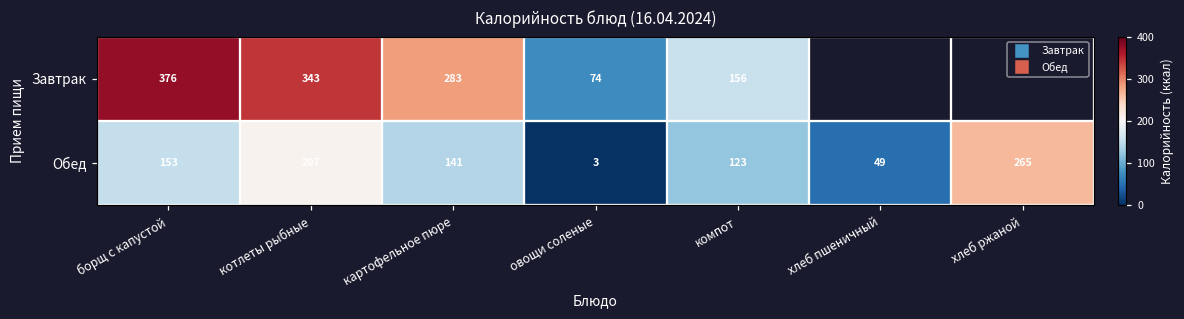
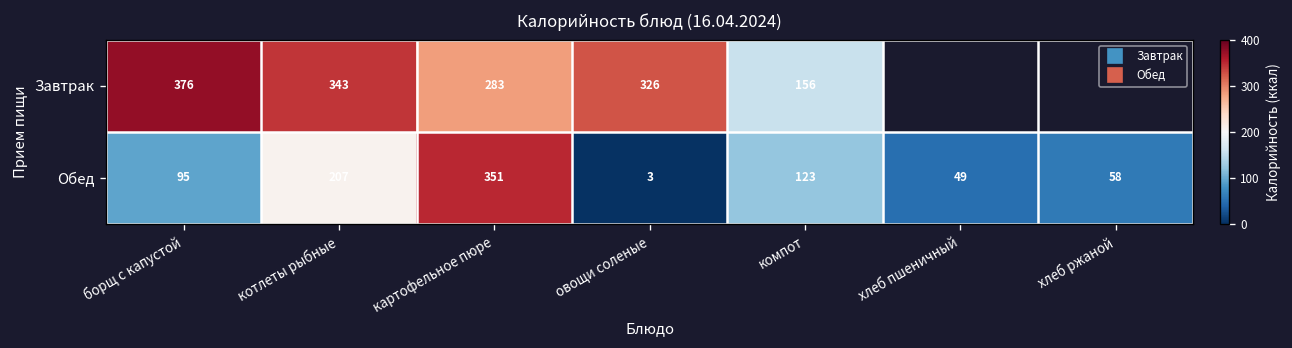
  {
    "Завтрак": {
      "борщ с капустой": 376,
      "котлеты рыбные": 343,
      "картофельное пюре": 283,
-     "овощи соленые": 74,
+     "овощи соленые": 326,
      "компот": 156
    },
    "Обед": {
-     "борщ с капустой": 153,
-     "картофельное пюре": 141,
+     "борщ с капустой": 95,
+     "картофельное пюре": 351,
      "овощи соленые": 3,
      "компот": 123,
      "хлеб пшеничный": 49,
-     "хлеб ржаной": 265
+     "хлеб ржаной": 58
    }
  }
